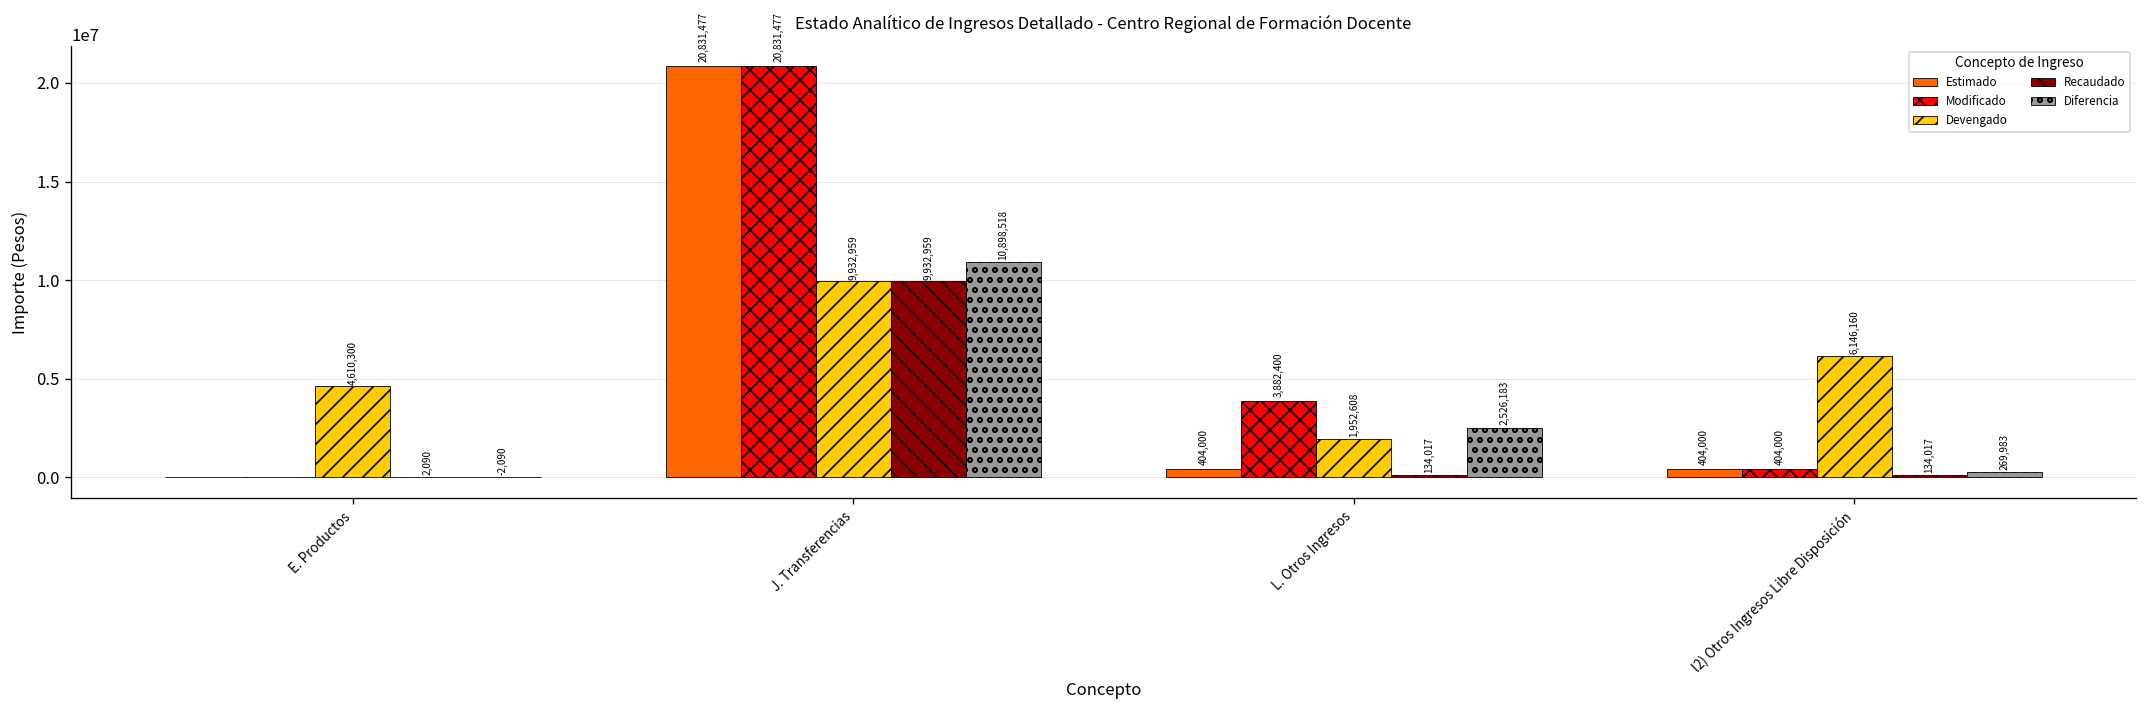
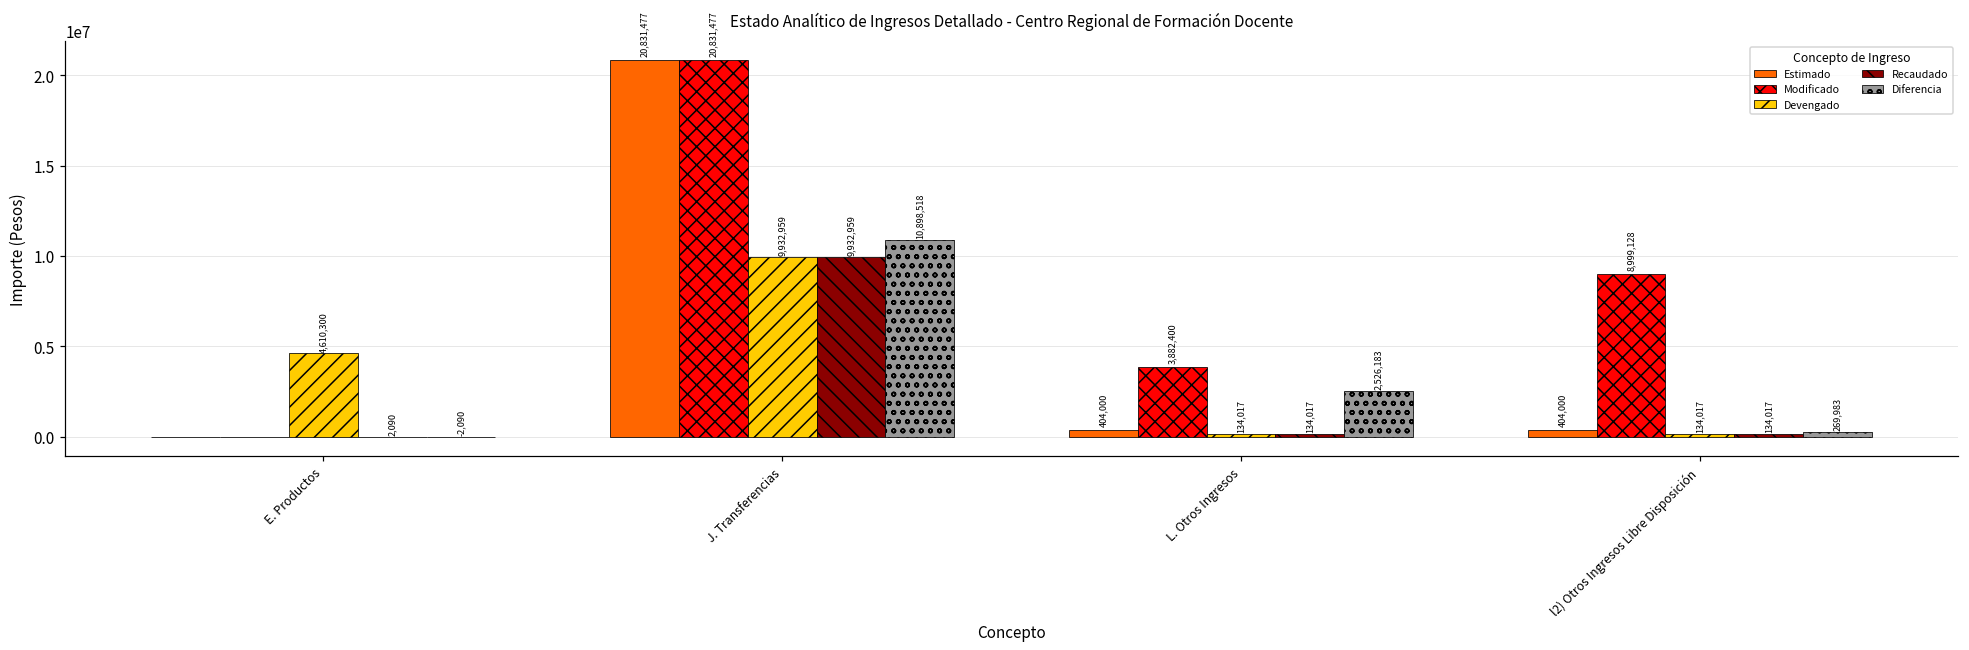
  {
    "Estimado": {
      "J. Transferencias": "20,831,477",
      "L. Otros Ingresos": "404,000",
      "l2) Otros Ingresos Libre Disposición": "404,000"
    },
    "Modificado": {
      "J. Transferencias": "20,831,477",
      "L. Otros Ingresos": "3,882,400",
-     "l2) Otros Ingresos Libre Disposición": "404,000"
+     "l2) Otros Ingresos Libre Disposición": "8,999,128"
    },
    "Devengado": {
      "E. Productos": "4,610,300",
      "J. Transferencias": "9,932,959",
-     "L. Otros Ingresos": "1,952,608",
-     "l2) Otros Ingresos Libre Disposición": "6,146,160"
+     "L. Otros Ingresos": "134,017",
+     "l2) Otros Ingresos Libre Disposición": "134,017"
    },
    "Recaudado": {
      "E. Productos": "2,090",
      "J. Transferencias": "9,932,959",
      "L. Otros Ingresos": "134,017",
      "l2) Otros Ingresos Libre Disposición": "134,017"
    },
    "Diferencia": {
      "E. Productos": "-2,090",
      "J. Transferencias": "10,898,518",
      "L. Otros Ingresos": "2,526,183",
      "l2) Otros Ingresos Libre Disposición": "269,983"
    }
  }
